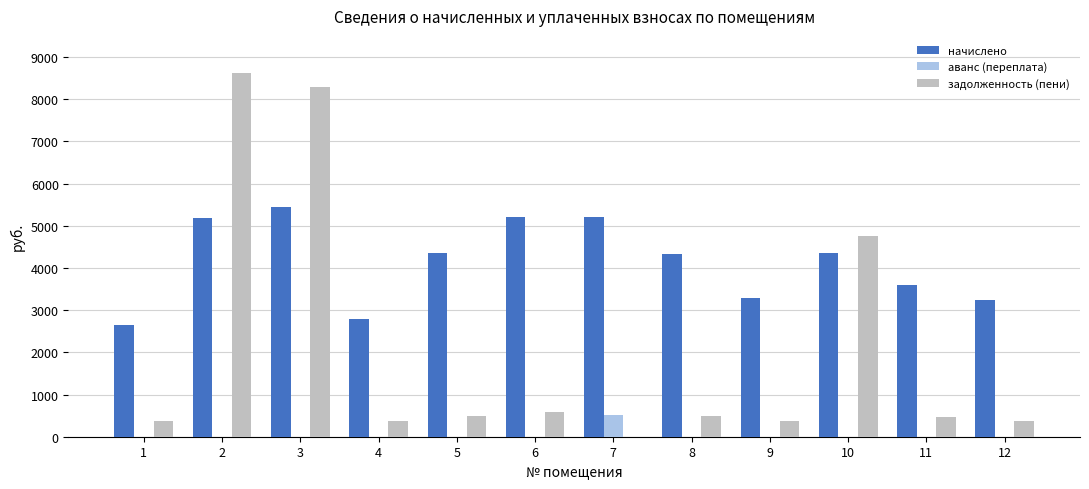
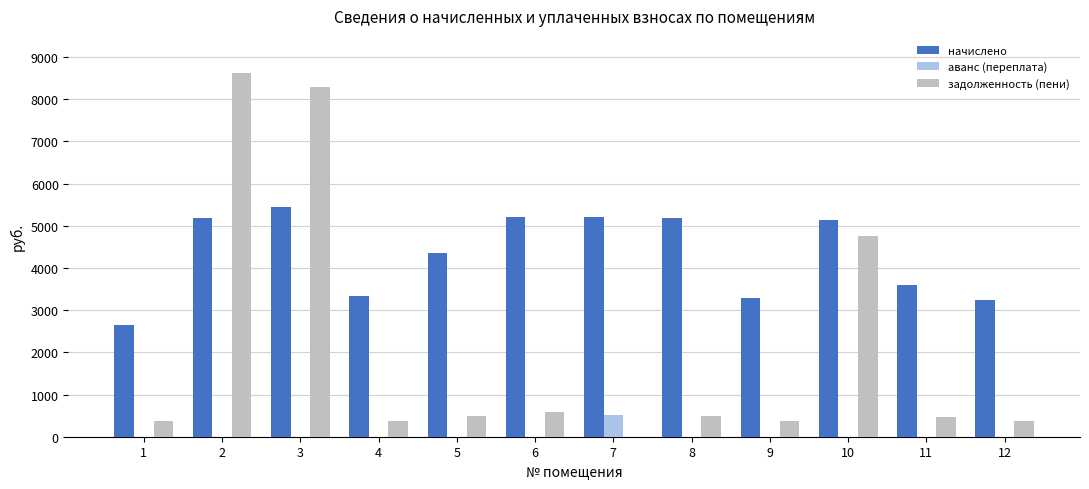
  {
    "начислено": {
      "1": 2600,
      "2": 5200,
      "3": 5400,
-     "4": 2800,
+     "4": 3300,
      "5": 4300,
      "6": 5200,
      "7": 5200,
-     "8": 4300,
+     "8": 5200,
      "9": 3300,
-     "10": 4400,
+     "10": 5100,
      "11": 3600,
      "12": 3300
    }
  }
